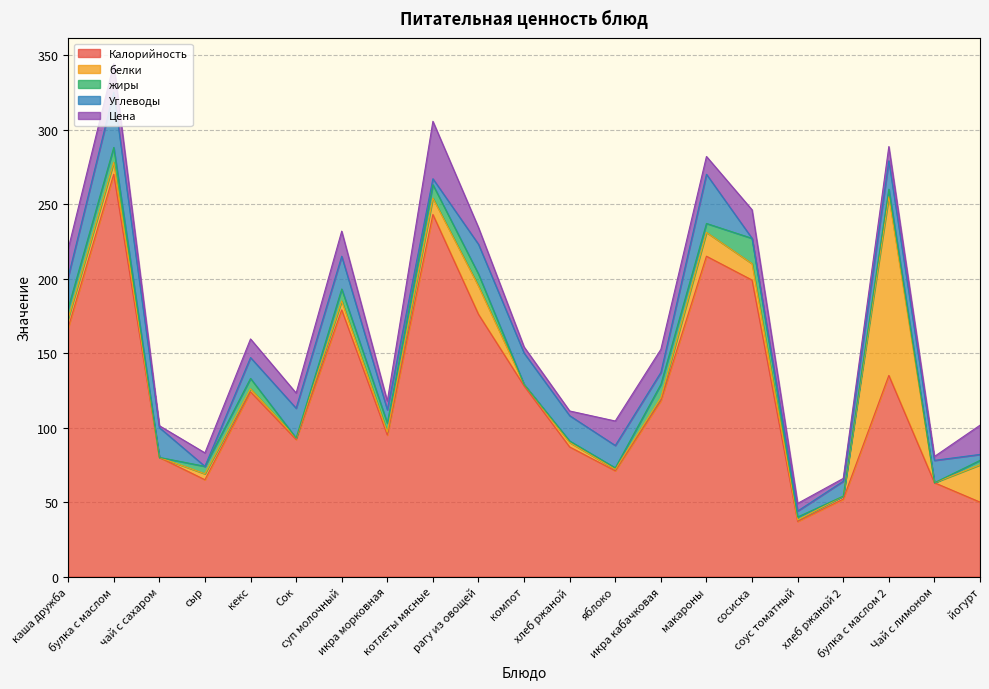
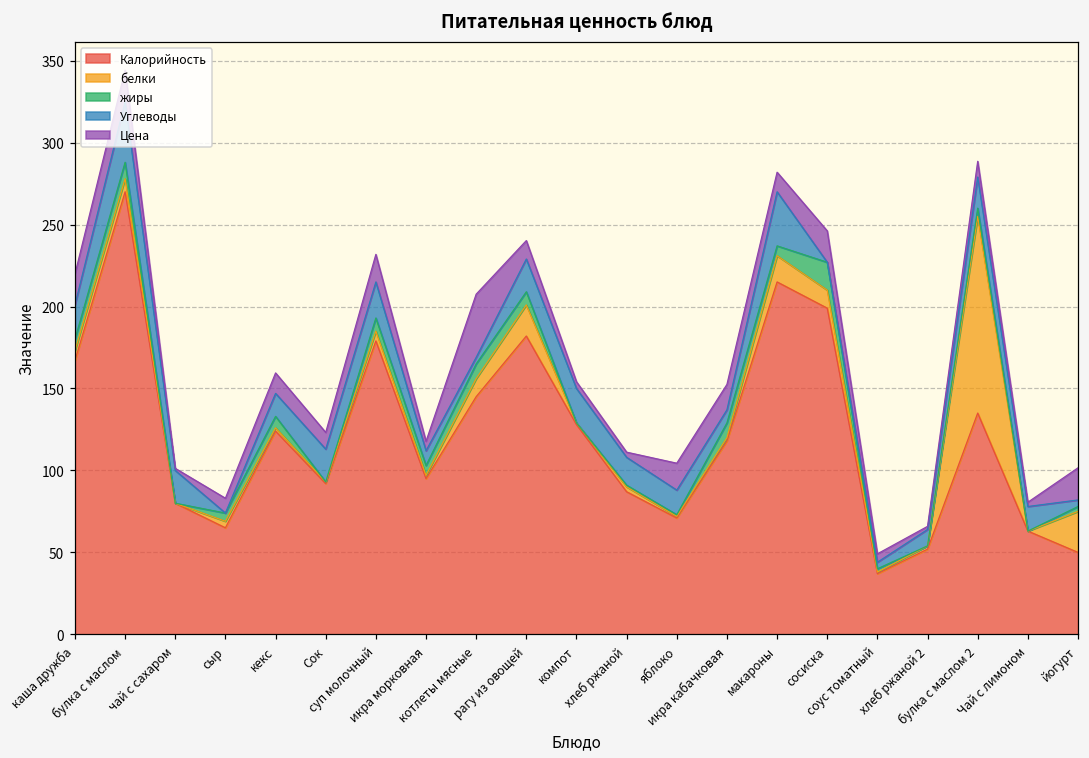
  {
    "Калорийность": {
      "каша дружба": 167,
      "булка с маслом": 270,
      "сыр": 65,
      "кекс": 124,
      "суп молочный": 179,
      "икра морковная": 95,
-     "котлеты мясные": 243,
-     "рагу из овощей": 176,
+     "котлеты мясные": 145,
+     "рагу из овощей": 182,
      "хлеб ржаной": 87,
      "икра кабачковая": 118,
      "макароны": 215,
      "сосиска": 199,
      "хлеб ржаной 2": 52,
      "булка с маслом 2": 135,
      "йогурт": 50
    },
    "белки": {
      "каша дружба": 6,
      "булка с маслом": 8,
      "сыр": 4,
      "кекс": 2,
      "суп молочный": 6,
      "икра морковная": 2,
      "котлеты мясные": 11,
      "рагу из овощей": 19,
      "икра кабачковая": 2,
      "макароны": 16,
      "сосиска": 11,
      "булка с маслом 2": 120,
      "йогурт": 25
    },
    "жиры": {
      "каша дружба": 7,
      "булка с маслом": 10,
      "кекс": 7,
      "суп молочный": 8,
      "икра морковная": 6,
      "котлеты мясные": 9,
      "рагу из овощей": 8,
      "икра кабачковая": 9,
      "макароны": 6,
      "соус томатный": 2,
      "булка с маслом 2": 5,
      "йогурт": 3
    },
    "Углеводы": {
      "каша дружба": 21,
      "кекс": 14,
      "Сок": 20,
      "суп молочный": 22,
      "икра морковная": 9,
      "котлеты мясные": 4,
      "рагу из овощей": 20,
      "компот": 21,
      "хлеб ржаной": 17,
      "яблоко": 15,
      "икра кабачковая": 8,
      "макароны": 33,
      "соус томатный": 4,
      "хлеб ржаной 2": 10,
      "булка с маслом 2": 19,
      "Чай с лимоном": 15,
      "йогурт": 4
    },
    "Цена": {
      "каша дружба": 19,
      "сыр": 9,
      "кекс": 12,
      "Сок": 10,
      "суп молочный": 17,
      "икра морковная": 6,
      "котлеты мясные": 39,
      "рагу из овощей": 11,
      "компот": 4,
      "хлеб ржаной": 3,
      "яблоко": 16,
      "икра кабачковая": 15,
      "макароны": 12,
      "сосиска": 19,
      "соус томатный": 5,
      "хлеб ржаной 2": 2,
      "булка с маслом 2": 10,
      "Чай с лимоном": 3,
      "йогурт": 20
    }
  }
